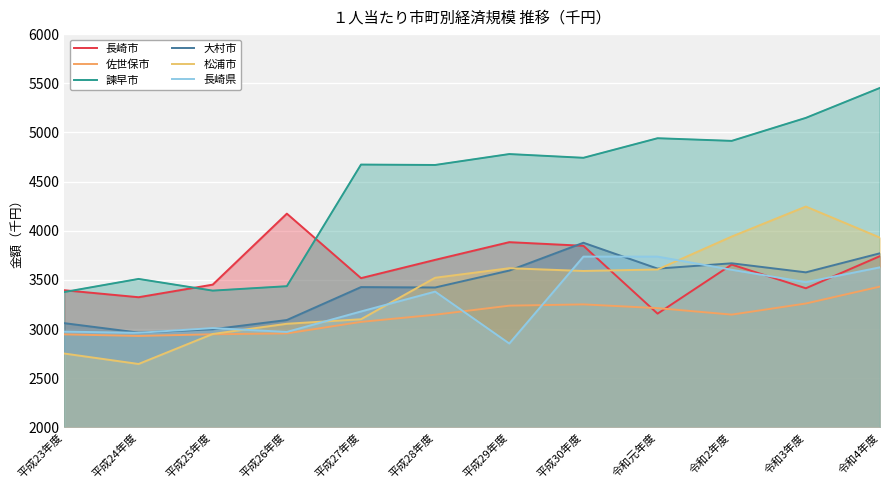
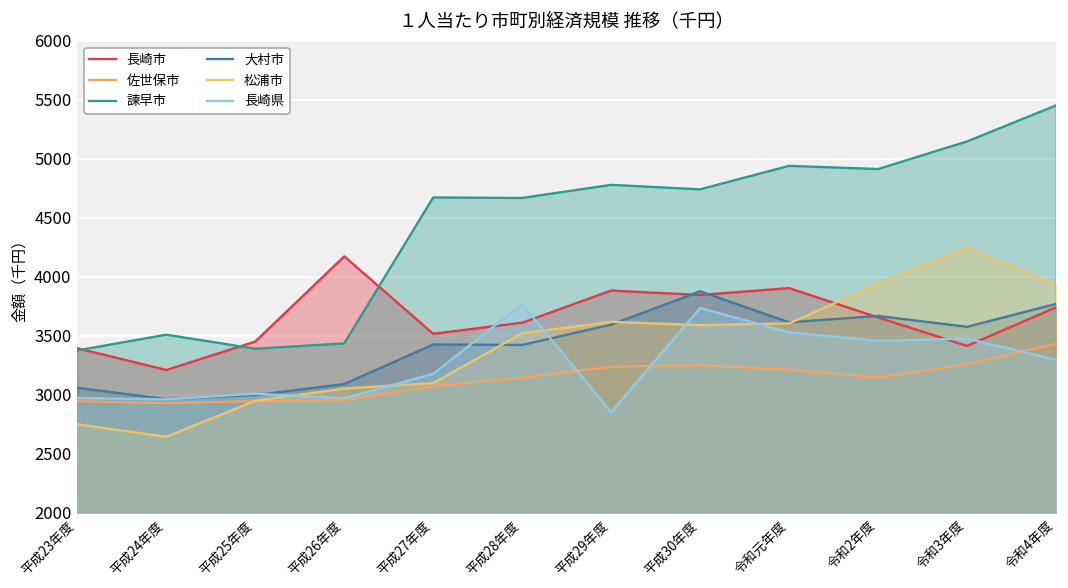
  {
    "長崎市": {
-     "平成24年度": 3300,
+     "平成24年度": 3200,
      "平成25年度": 3500,
      "平成26年度": 4200,
      "平成27年度": 3500,
-     "平成28年度": 3700,
+     "平成28年度": 3600,
      "平成29年度": 3900,
      "平成30年度": 3800,
-     "令和元年度": 3200,
+     "令和元年度": 3900,
      "令和3年度": 3400,
      "令和4年度": 3700
    },
    "長崎県": {
      "平成23年度": 3000,
      "平成27年度": 3200,
-     "平成28年度": 3400,
+     "平成28年度": 3800,
      "平成29年度": 2900,
      "平成30年度": 3700,
-     "令和元年度": 3700,
-     "令和2年度": 3600,
+     "令和元年度": 3500,
+     "令和2年度": 3500,
      "令和3年度": 3500,
-     "令和4年度": 3600
+     "令和4年度": 3300
    }
  }
